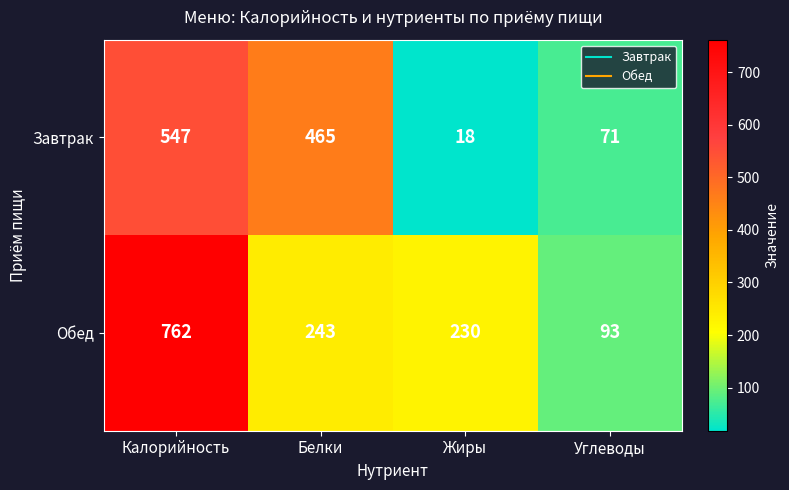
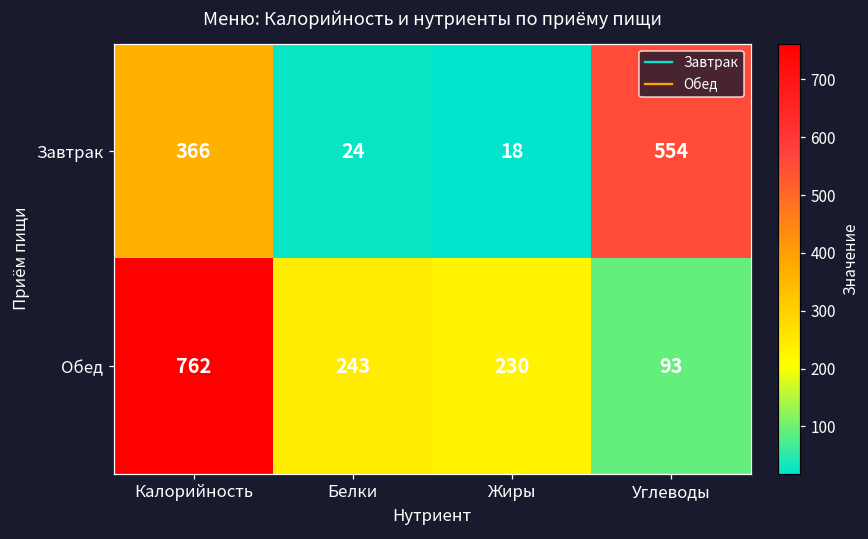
  {
    "Завтрак": {
-     "Калорийность": 547,
-     "Белки": 465,
+     "Калорийность": 366,
+     "Белки": 24,
      "Жиры": 18,
-     "Углеводы": 71
+     "Углеводы": 554
    },
    "Обед": {
      "Калорийность": 762,
      "Белки": 243,
      "Жиры": 230,
      "Углеводы": 93
    }
  }
